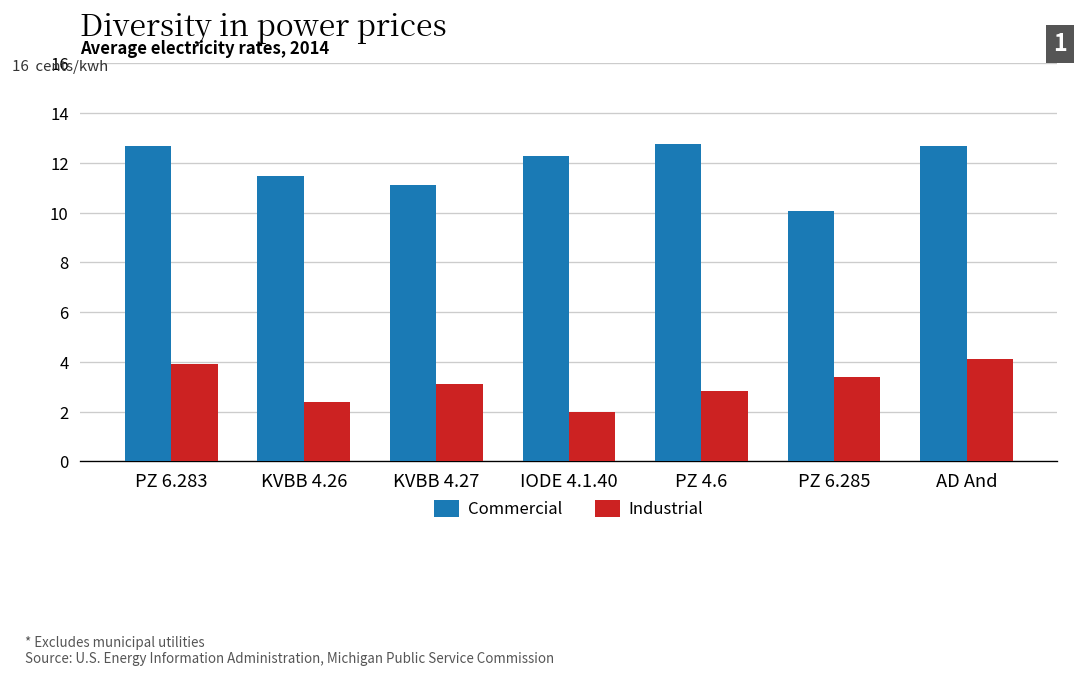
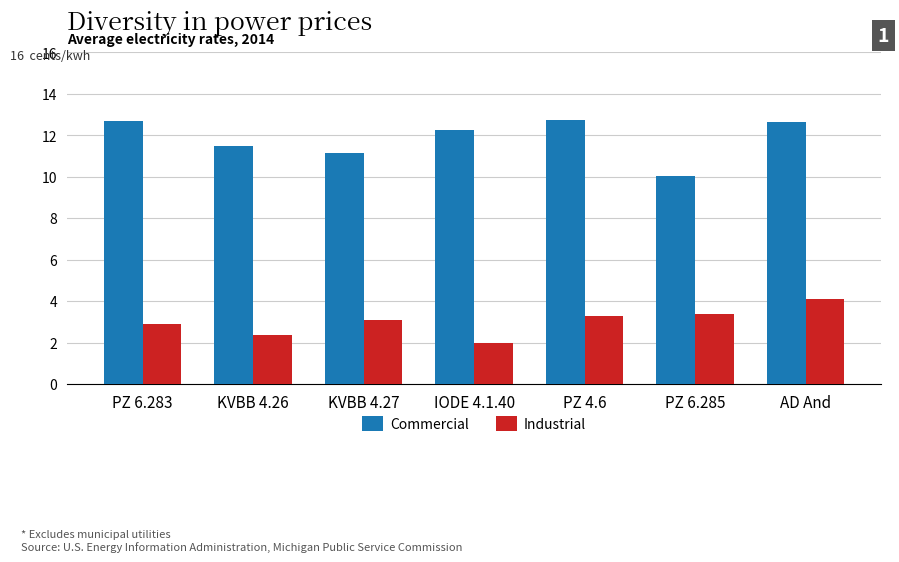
  {
    "Commercial": {
      "PZ 6.283": 12.7,
      "KVBB 4.26": 11.5,
      "KVBB 4.27": 11.1,
      "IODE 4.1.40": 12.3,
      "PZ 4.6": 12.8,
      "PZ 6.285": 10.1,
      "AD And": 12.7
    },
    "Industrial": {
-     "PZ 6.283": 3.9,
+     "PZ 6.283": 2.9,
      "KVBB 4.26": 2.4,
      "KVBB 4.27": 3.1,
      "IODE 4.1.40": 2.0,
-     "PZ 4.6": 2.8,
+     "PZ 4.6": 3.3,
      "PZ 6.285": 3.4,
      "AD And": 4.1
    }
  }
